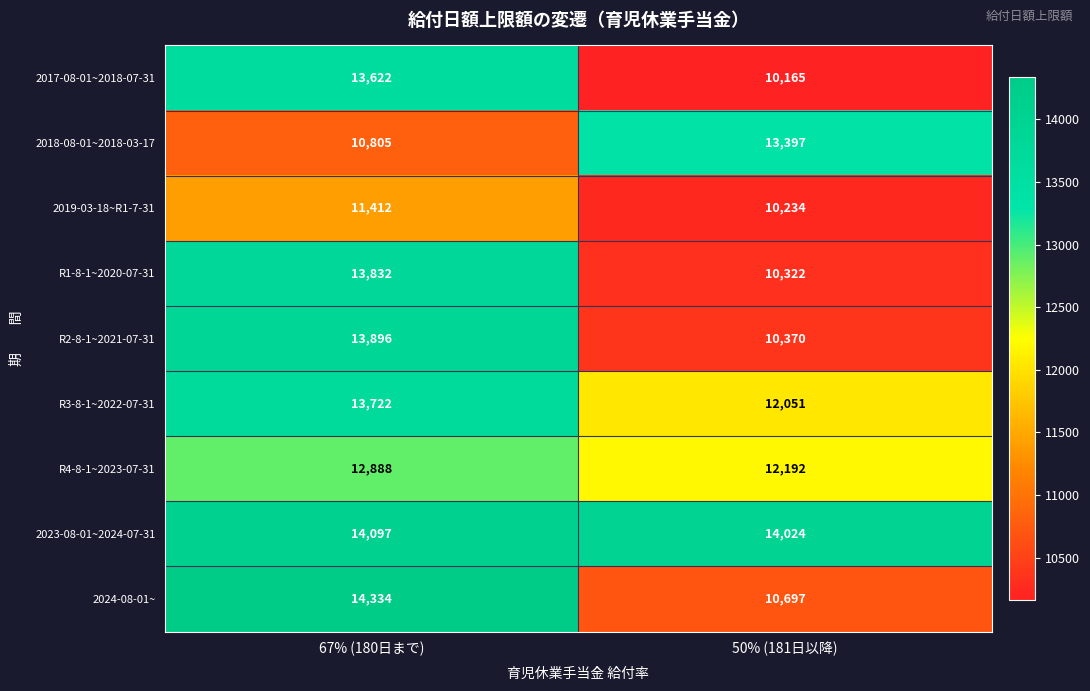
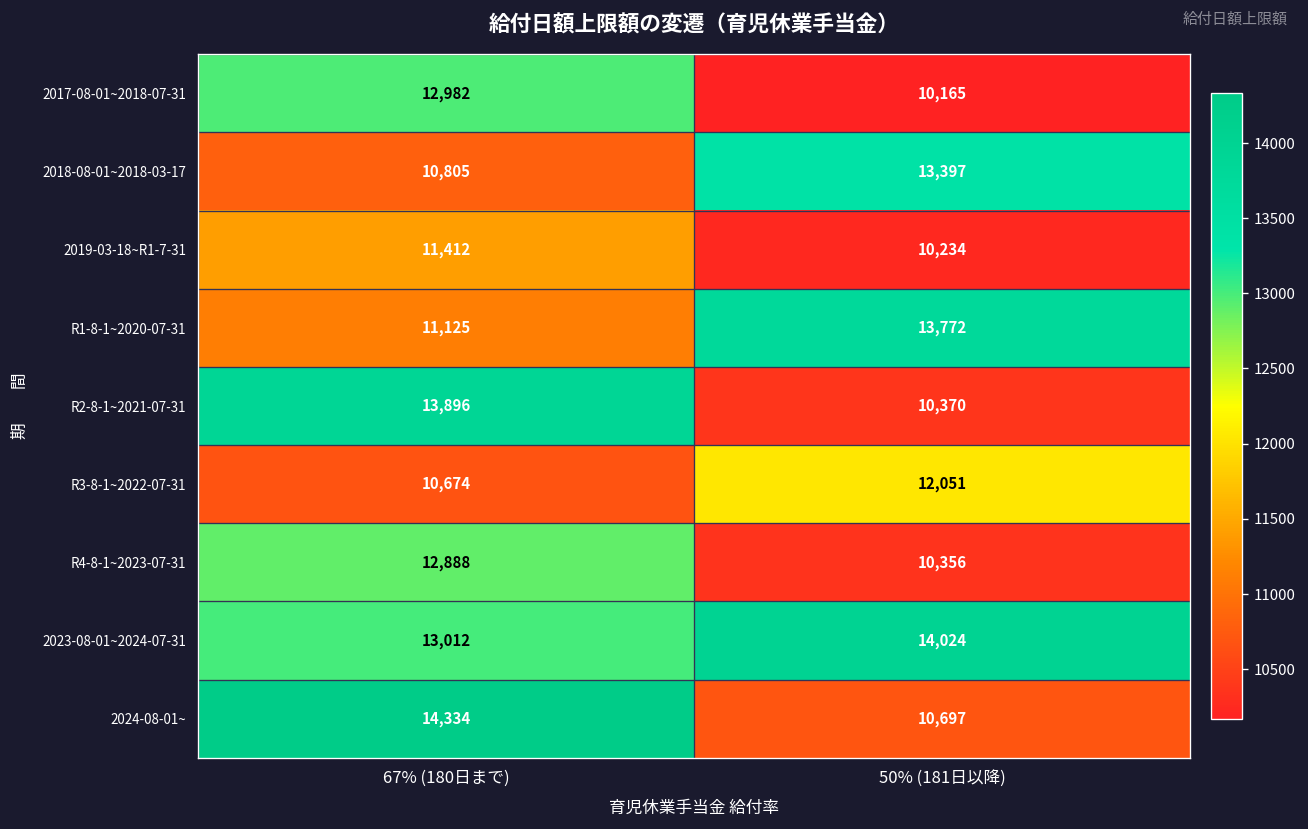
  {
    "2017-08-01~2018-07-31": {
-     "67% (180日まで)": "13,622",
+     "67% (180日まで)": "12,982",
      "50% (181日以降)": "10,165"
    },
    "2018-08-01~2018-03-17": {
      "67% (180日まで)": "10,805",
      "50% (181日以降)": "13,397"
    },
    "2019-03-18~R1-7-31": {
      "67% (180日まで)": "11,412",
      "50% (181日以降)": "10,234"
    },
    "R1-8-1~2020-07-31": {
-     "67% (180日まで)": "13,832",
-     "50% (181日以降)": "10,322"
+     "67% (180日まで)": "11,125",
+     "50% (181日以降)": "13,772"
    },
    "R2-8-1~2021-07-31": {
      "67% (180日まで)": "13,896",
      "50% (181日以降)": "10,370"
    },
    "R3-8-1~2022-07-31": {
-     "67% (180日まで)": "13,722",
+     "67% (180日まで)": "10,674",
      "50% (181日以降)": "12,051"
    },
    "R4-8-1~2023-07-31": {
      "67% (180日まで)": "12,888",
-     "50% (181日以降)": "12,192"
+     "50% (181日以降)": "10,356"
    },
    "2023-08-01~2024-07-31": {
-     "67% (180日まで)": "14,097",
+     "67% (180日まで)": "13,012",
      "50% (181日以降)": "14,024"
    },
    "2024-08-01~": {
      "67% (180日まで)": "14,334",
      "50% (181日以降)": "10,697"
    }
  }
